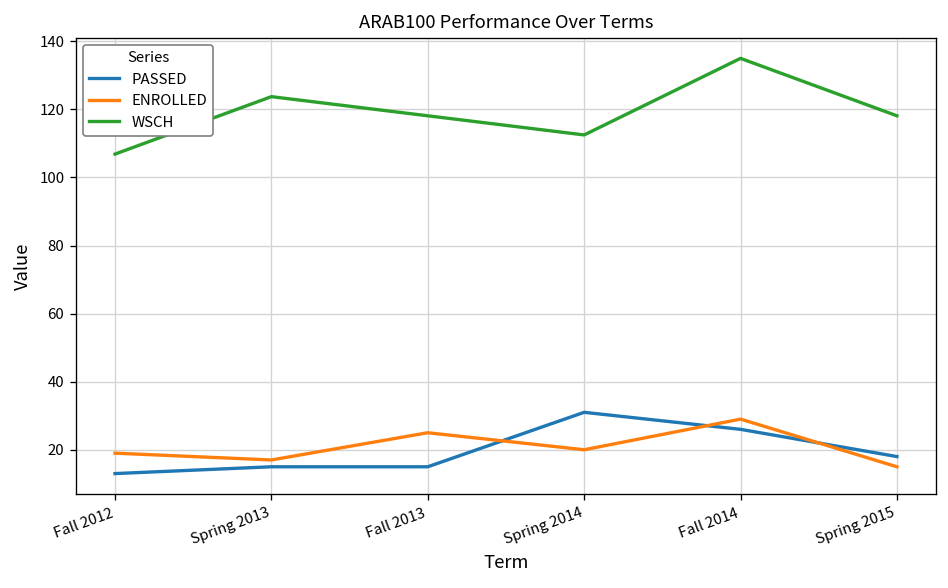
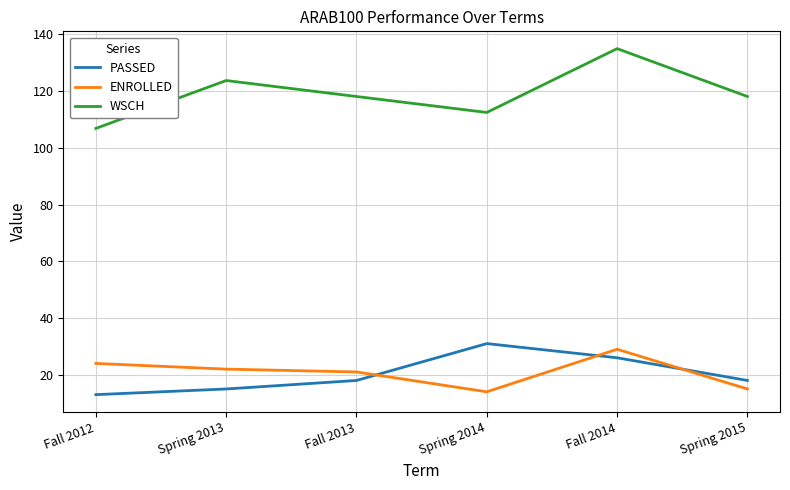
  {
    "PASSED": {
      "Fall 2012": 13,
      "Spring 2013": 15,
-     "Fall 2013": 15,
+     "Fall 2013": 18,
      "Spring 2014": 31,
      "Fall 2014": 26,
      "Spring 2015": 18
    },
    "ENROLLED": {
-     "Fall 2012": 19,
-     "Spring 2013": 17,
-     "Fall 2013": 25,
-     "Spring 2014": 20,
+     "Fall 2012": 24,
+     "Spring 2013": 22,
+     "Fall 2013": 21,
+     "Spring 2014": 14,
      "Fall 2014": 29,
      "Spring 2015": 15
    },
    "WSCH": {
      "Fall 2012": 107,
      "Spring 2013": 124,
      "Fall 2013": 118,
      "Spring 2014": 113,
      "Fall 2014": 135,
      "Spring 2015": 118
    }
  }
